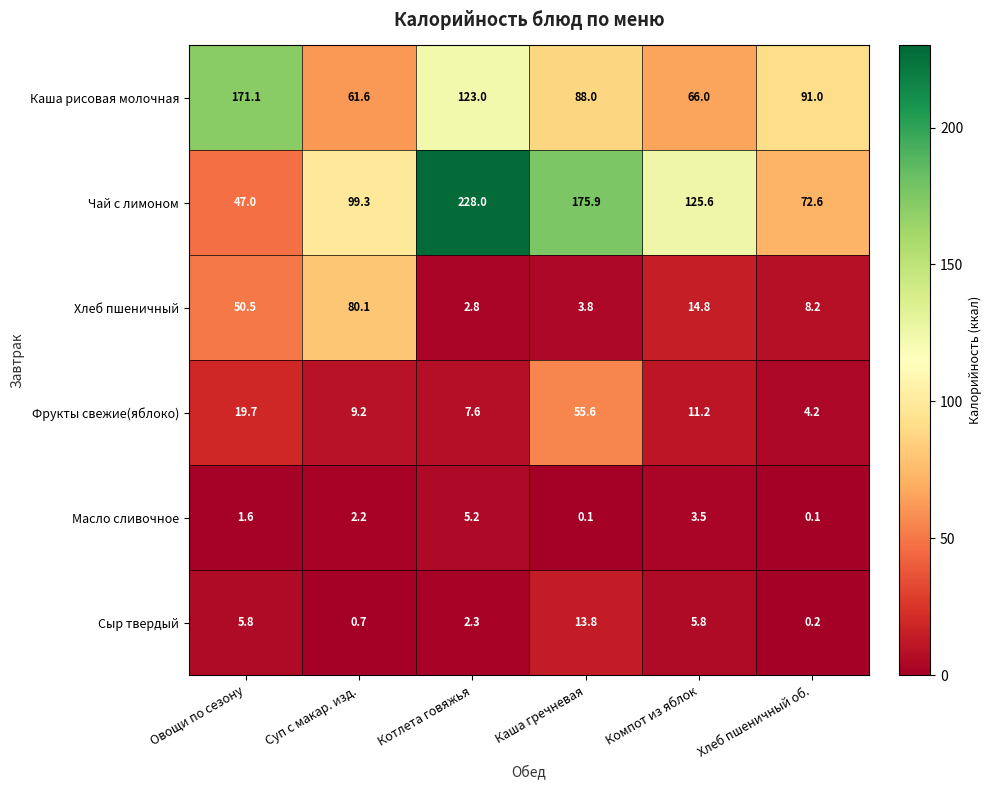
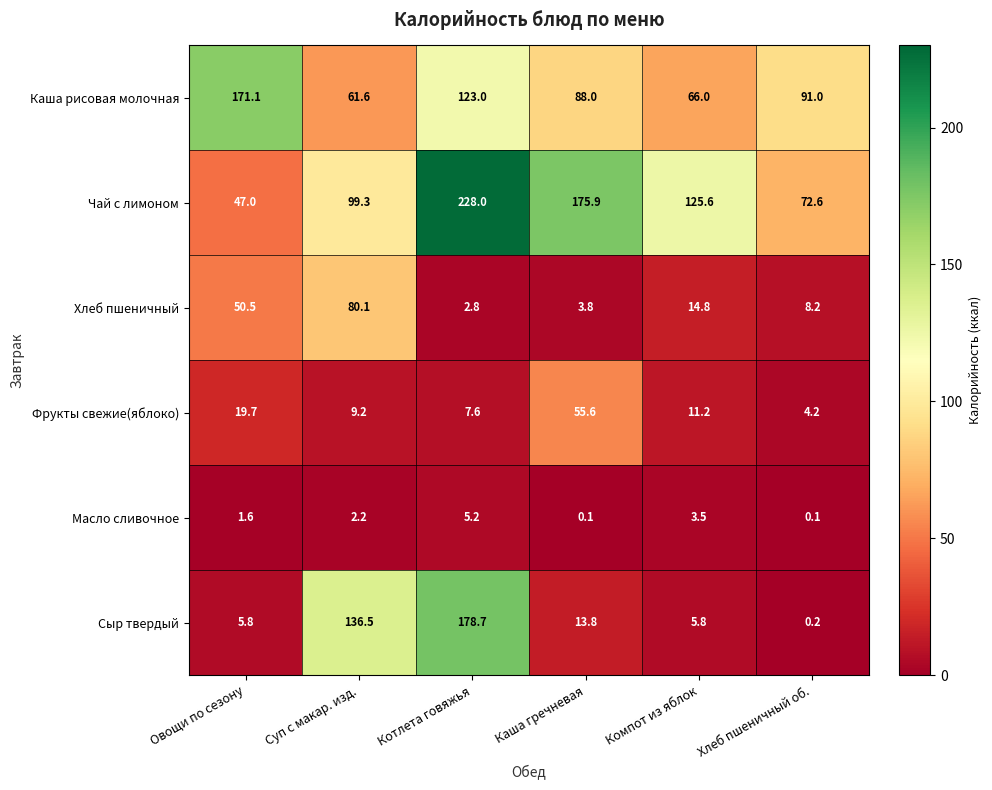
  {
    "Каша рисовая молочная": {
      "Овощи по сезону": 171.1,
      "Суп с макар. изд.": 61.6,
      "Котлета говяжья": 123.0,
      "Каша гречневая": 88.0,
      "Компот из яблок": 66.0,
      "Хлеб пшеничный об.": 91.0
    },
    "Чай с лимоном": {
      "Овощи по сезону": 47.0,
      "Суп с макар. изд.": 99.3,
      "Котлета говяжья": 228.0,
      "Каша гречневая": 175.9,
      "Компот из яблок": 125.6,
      "Хлеб пшеничный об.": 72.6
    },
    "Хлеб пшеничный": {
      "Овощи по сезону": 50.5,
      "Суп с макар. изд.": 80.1,
      "Котлета говяжья": 2.8,
      "Каша гречневая": 3.8,
      "Компот из яблок": 14.8,
      "Хлеб пшеничный об.": 8.2
    },
    "Фрукты свежие(яблоко)": {
      "Овощи по сезону": 19.7,
      "Суп с макар. изд.": 9.2,
      "Котлета говяжья": 7.6,
      "Каша гречневая": 55.6,
      "Компот из яблок": 11.2,
      "Хлеб пшеничный об.": 4.2
    },
    "Масло сливочное": {
      "Овощи по сезону": 1.6,
      "Суп с макар. изд.": 2.2,
      "Котлета говяжья": 5.2,
      "Каша гречневая": 0.1,
      "Компот из яблок": 3.5,
      "Хлеб пшеничный об.": 0.1
    },
    "Сыр твердый": {
      "Овощи по сезону": 5.8,
-     "Суп с макар. изд.": 0.7,
-     "Котлета говяжья": 2.3,
+     "Суп с макар. изд.": 136.5,
+     "Котлета говяжья": 178.7,
      "Каша гречневая": 13.8,
      "Компот из яблок": 5.8,
      "Хлеб пшеничный об.": 0.2
    }
  }
